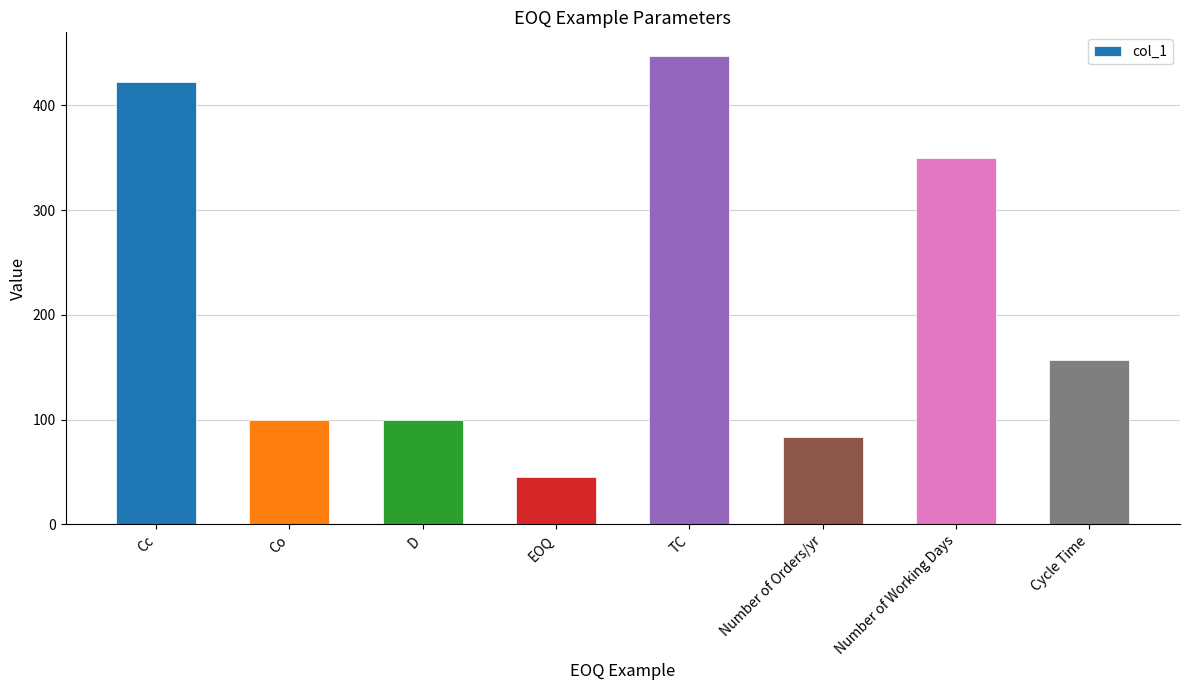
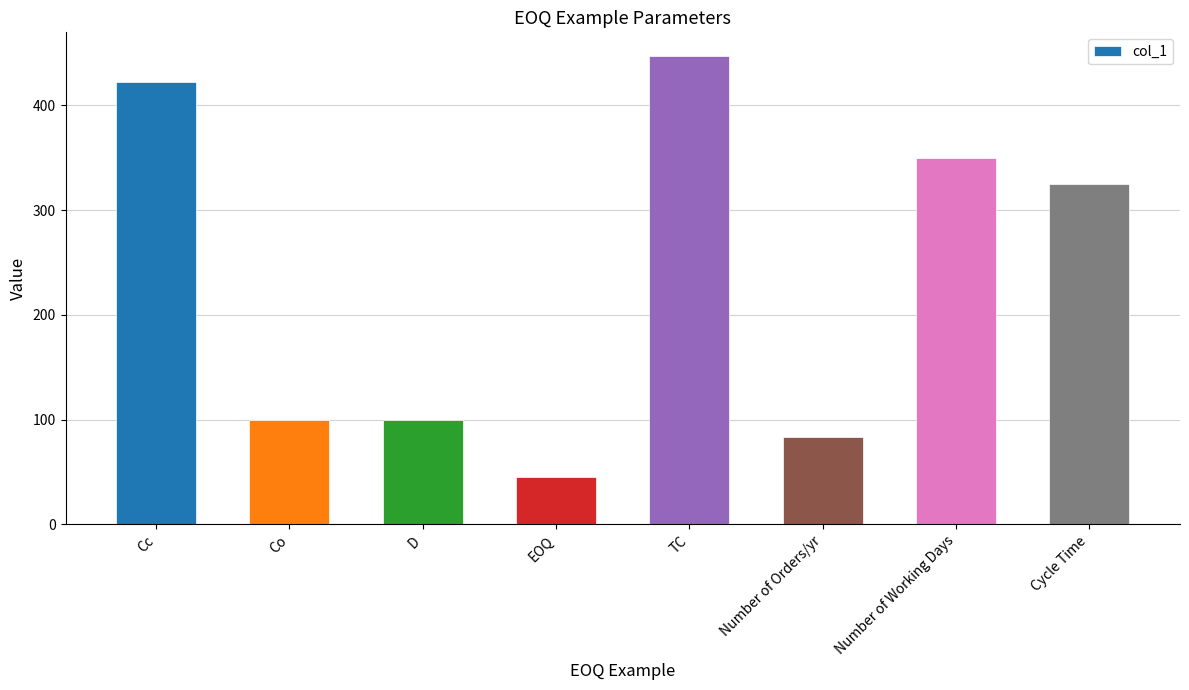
  {
    "Cc": 422,
    "Co": 100,
    "D": 100,
    "EOQ": 45,
    "TC": 447,
    "Number of Orders/yr": 84,
    "Number of Working Days": 350,
-   "Cycle Time": 157
+   "Cycle Time": 325
  }
